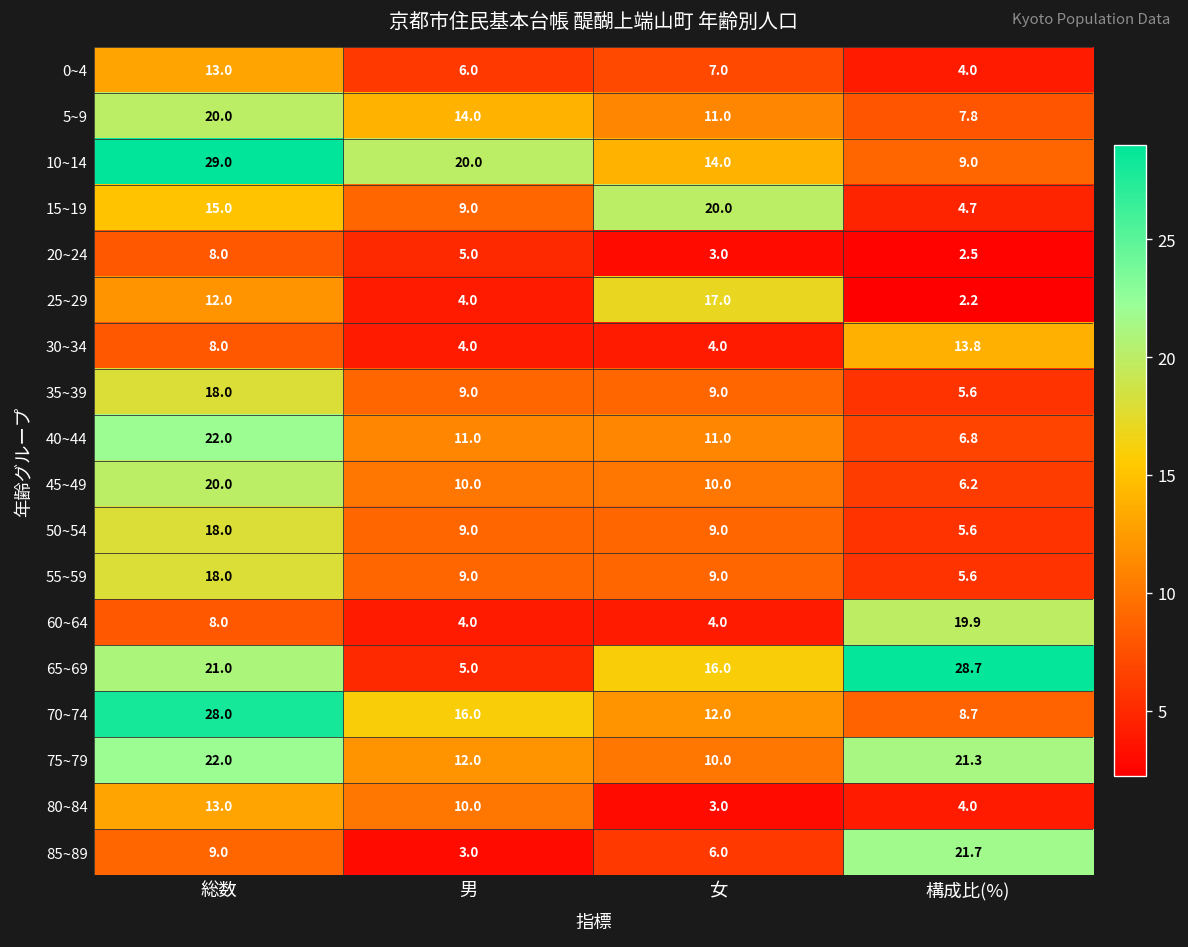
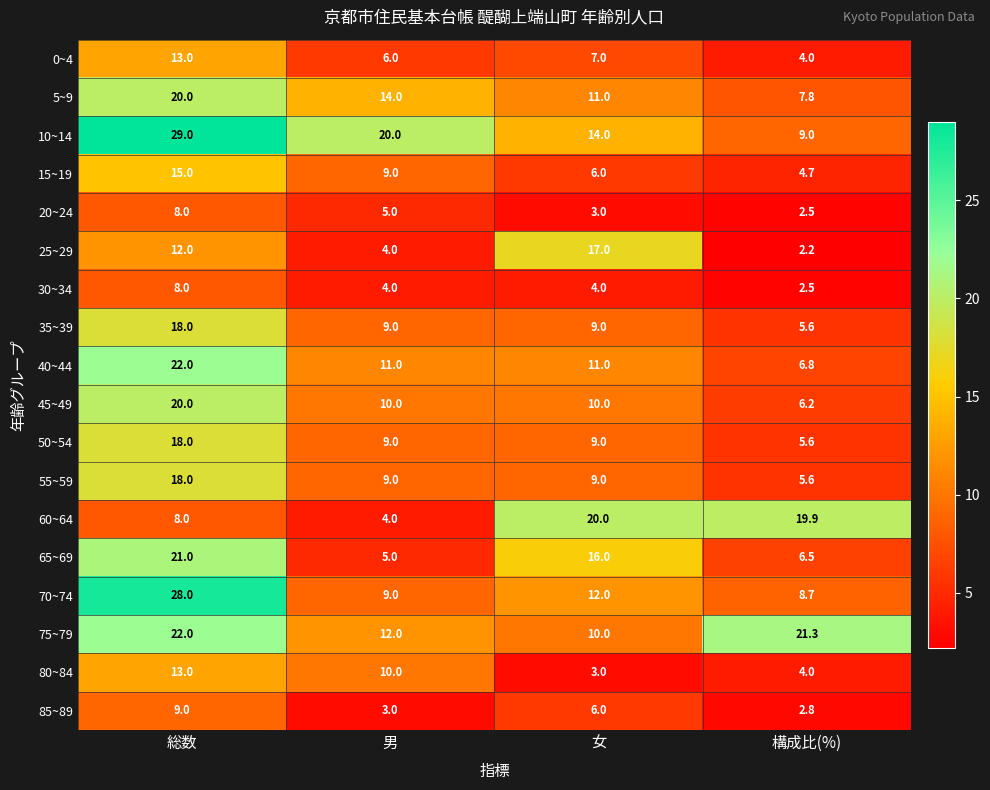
  {
    "0~4": {
      "総数": 13.0,
      "男": 6.0,
      "女": 7.0,
      "構成比(%)": 4.0
    },
    "5~9": {
      "総数": 20.0,
      "男": 14.0,
      "女": 11.0,
      "構成比(%)": 7.8
    },
    "10~14": {
      "総数": 29.0,
      "男": 20.0,
      "女": 14.0,
      "構成比(%)": 9.0
    },
    "15~19": {
      "総数": 15.0,
      "男": 9.0,
-     "女": 20.0,
+     "女": 6.0,
      "構成比(%)": 4.7
    },
    "20~24": {
      "総数": 8.0,
      "男": 5.0,
      "女": 3.0,
      "構成比(%)": 2.5
    },
    "25~29": {
      "総数": 12.0,
      "男": 4.0,
      "女": 17.0,
      "構成比(%)": 2.2
    },
    "30~34": {
      "総数": 8.0,
      "男": 4.0,
      "女": 4.0,
-     "構成比(%)": 13.8
+     "構成比(%)": 2.5
    },
    "35~39": {
      "総数": 18.0,
      "男": 9.0,
      "女": 9.0,
      "構成比(%)": 5.6
    },
    "40~44": {
      "総数": 22.0,
      "男": 11.0,
      "女": 11.0,
      "構成比(%)": 6.8
    },
    "45~49": {
      "総数": 20.0,
      "男": 10.0,
      "女": 10.0,
      "構成比(%)": 6.2
    },
    "50~54": {
      "総数": 18.0,
      "男": 9.0,
      "女": 9.0,
      "構成比(%)": 5.6
    },
    "55~59": {
      "総数": 18.0,
      "男": 9.0,
      "女": 9.0,
      "構成比(%)": 5.6
    },
    "60~64": {
      "総数": 8.0,
      "男": 4.0,
-     "女": 4.0,
+     "女": 20.0,
      "構成比(%)": 19.9
    },
    "65~69": {
      "総数": 21.0,
      "男": 5.0,
      "女": 16.0,
-     "構成比(%)": 28.7
+     "構成比(%)": 6.5
    },
    "70~74": {
      "総数": 28.0,
-     "男": 16.0,
+     "男": 9.0,
      "女": 12.0,
      "構成比(%)": 8.7
    },
    "75~79": {
      "総数": 22.0,
      "男": 12.0,
      "女": 10.0,
      "構成比(%)": 21.3
    },
    "80~84": {
      "総数": 13.0,
      "男": 10.0,
      "女": 3.0,
      "構成比(%)": 4.0
    },
    "85~89": {
      "総数": 9.0,
      "男": 3.0,
      "女": 6.0,
-     "構成比(%)": 21.7
+     "構成比(%)": 2.8
    }
  }
